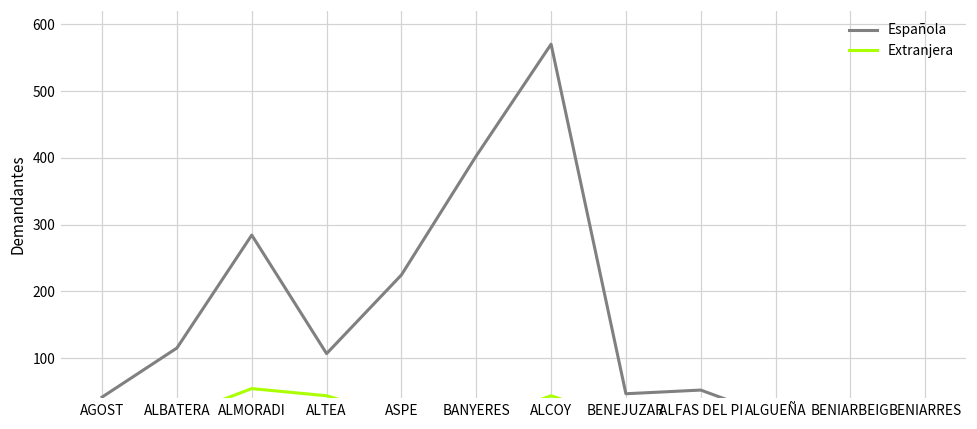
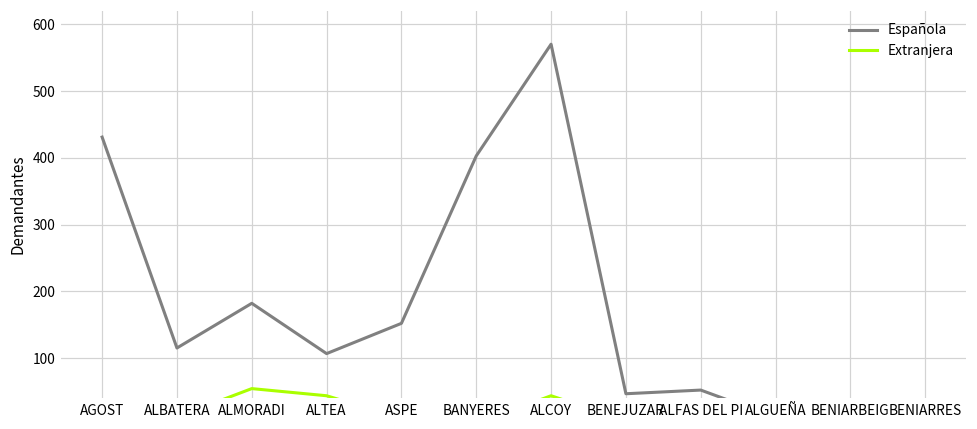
  {
    "Española": {
-     "AGOST": 40,
+     "AGOST": 430,
      "ALBATERA": 120,
-     "ALMORADI": 280,
+     "ALMORADI": 180,
      "ALTEA": 110,
-     "ASPE": 220,
+     "ASPE": 150,
      "BANYERES": 400,
      "ALCOY": 570,
      "BENEJUZAR": 50,
      "ALFAS DEL PI": 50
    },
    "Extranjera": {
      "ALMORADI": 50,
      "ALTEA": 40,
      "ALCOY": 40
    }
  }
